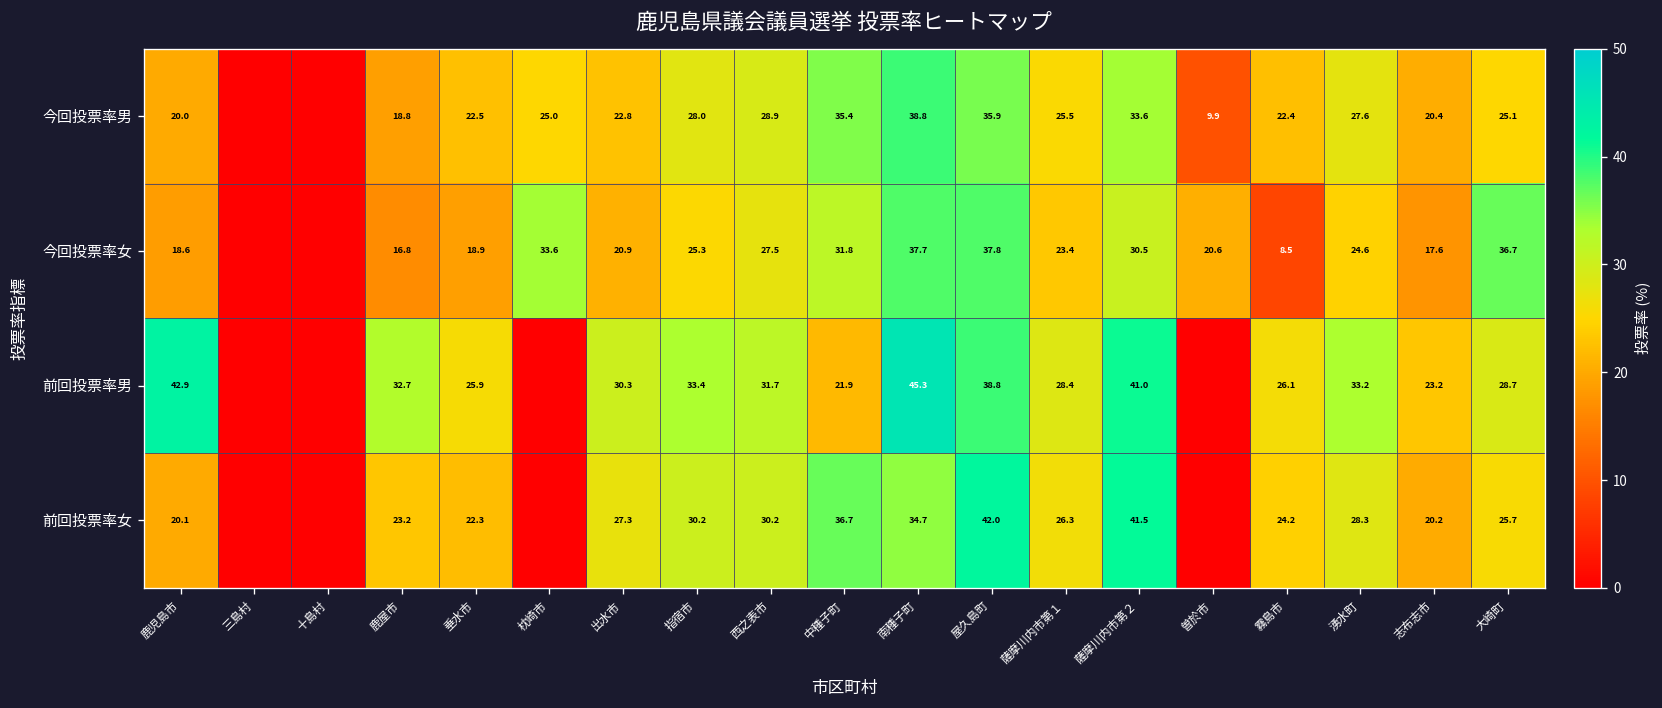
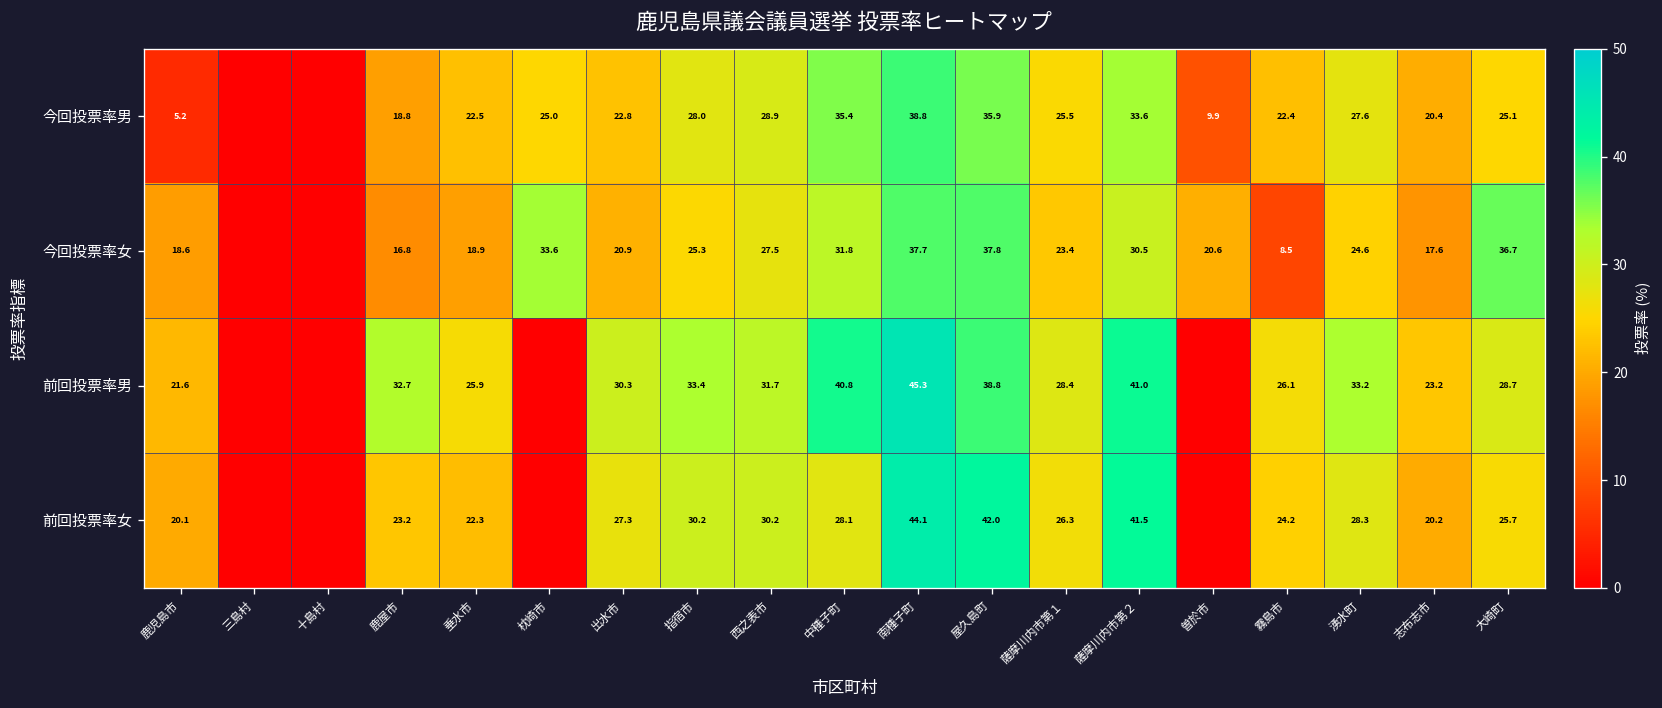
  {
    "今回投票率男": {
-     "鹿児島市": 20.0,
+     "鹿児島市": 5.2,
      "鹿屋市": 18.8,
      "垂水市": 22.5,
      "枕崎市": 25.0,
      "出水市": 22.8,
      "指宿市": 28.0,
      "西之表市": 28.9,
      "中種子町": 35.4,
      "南種子町": 38.8,
      "屋久島町": 35.9,
      "薩摩川内市第１": 25.5,
      "薩摩川内市第２": 33.6,
      "曽於市": 9.9,
      "霧島市": 22.4,
      "湧水町": 27.6,
      "志布志市": 20.4,
      "大崎町": 25.1
    },
    "今回投票率女": {
      "鹿児島市": 18.6,
      "鹿屋市": 16.8,
      "垂水市": 18.9,
      "枕崎市": 33.6,
      "出水市": 20.9,
      "指宿市": 25.3,
      "西之表市": 27.5,
      "中種子町": 31.8,
      "南種子町": 37.7,
      "屋久島町": 37.8,
      "薩摩川内市第１": 23.4,
      "薩摩川内市第２": 30.5,
      "曽於市": 20.6,
      "霧島市": 8.5,
      "湧水町": 24.6,
      "志布志市": 17.6,
      "大崎町": 36.7
    },
    "前回投票率男": {
-     "鹿児島市": 42.9,
+     "鹿児島市": 21.6,
      "鹿屋市": 32.7,
      "垂水市": 25.9,
      "出水市": 30.3,
      "指宿市": 33.4,
      "西之表市": 31.7,
-     "中種子町": 21.9,
+     "中種子町": 40.8,
      "南種子町": 45.3,
      "屋久島町": 38.8,
      "薩摩川内市第１": 28.4,
      "薩摩川内市第２": 41.0,
      "霧島市": 26.1,
      "湧水町": 33.2,
      "志布志市": 23.2,
      "大崎町": 28.7
    },
    "前回投票率女": {
      "鹿児島市": 20.1,
      "鹿屋市": 23.2,
      "垂水市": 22.3,
      "出水市": 27.3,
      "指宿市": 30.2,
      "西之表市": 30.2,
-     "中種子町": 36.7,
-     "南種子町": 34.7,
+     "中種子町": 28.1,
+     "南種子町": 44.1,
      "屋久島町": 42.0,
      "薩摩川内市第１": 26.3,
      "薩摩川内市第２": 41.5,
      "霧島市": 24.2,
      "湧水町": 28.3,
      "志布志市": 20.2,
      "大崎町": 25.7
    }
  }
